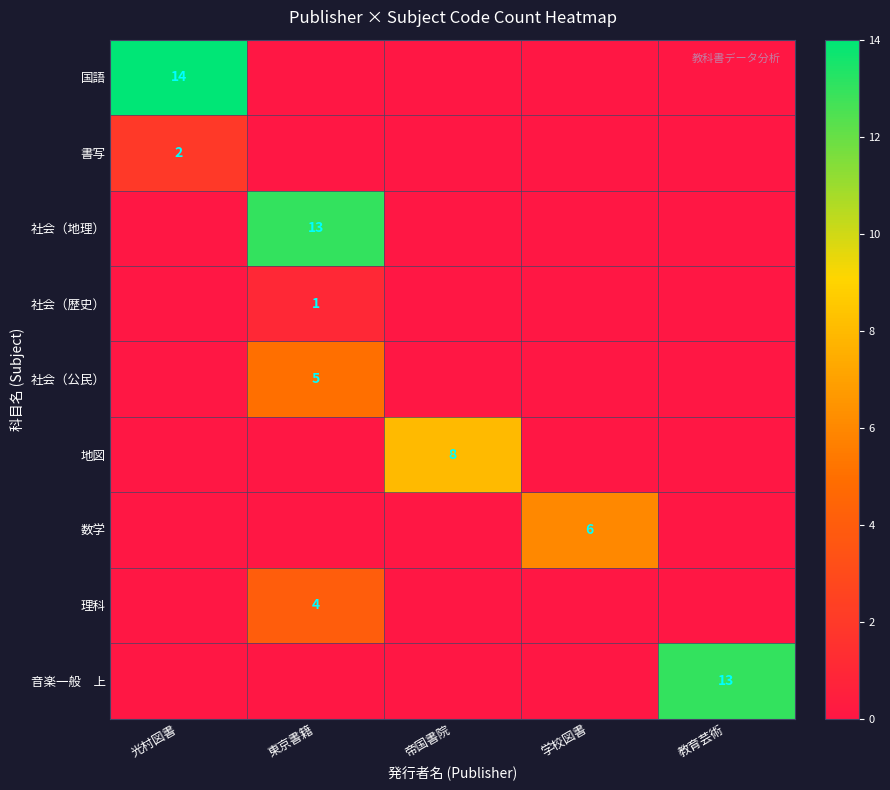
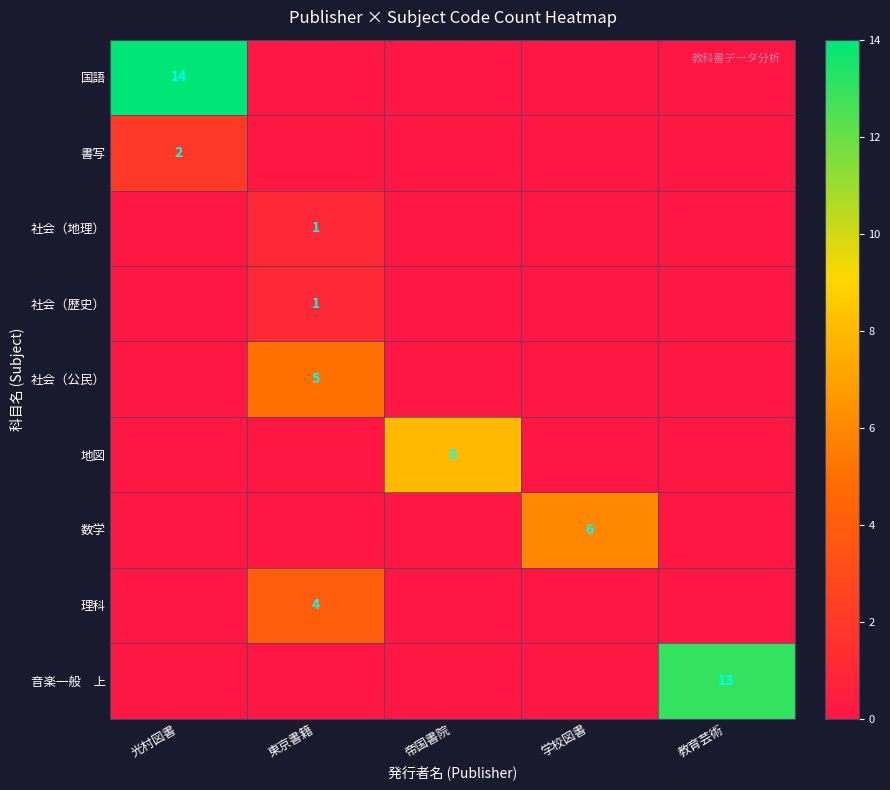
  {
    "国語": {
      "光村図書": 14
    },
    "書写": {
      "光村図書": 2
    },
    "社会（地理）": {
-     "東京書籍": 13
+     "東京書籍": 1
    },
    "社会（歴史）": {
      "東京書籍": 1
    },
    "社会（公民）": {
      "東京書籍": 5
    },
    "地図": {
      "帝国書院": 8
    },
    "数学": {
      "学校図書": 6
    },
    "理科": {
      "東京書籍": 4
    },
    "音楽一般 上": {
      "教育芸術": 13
    }
  }
